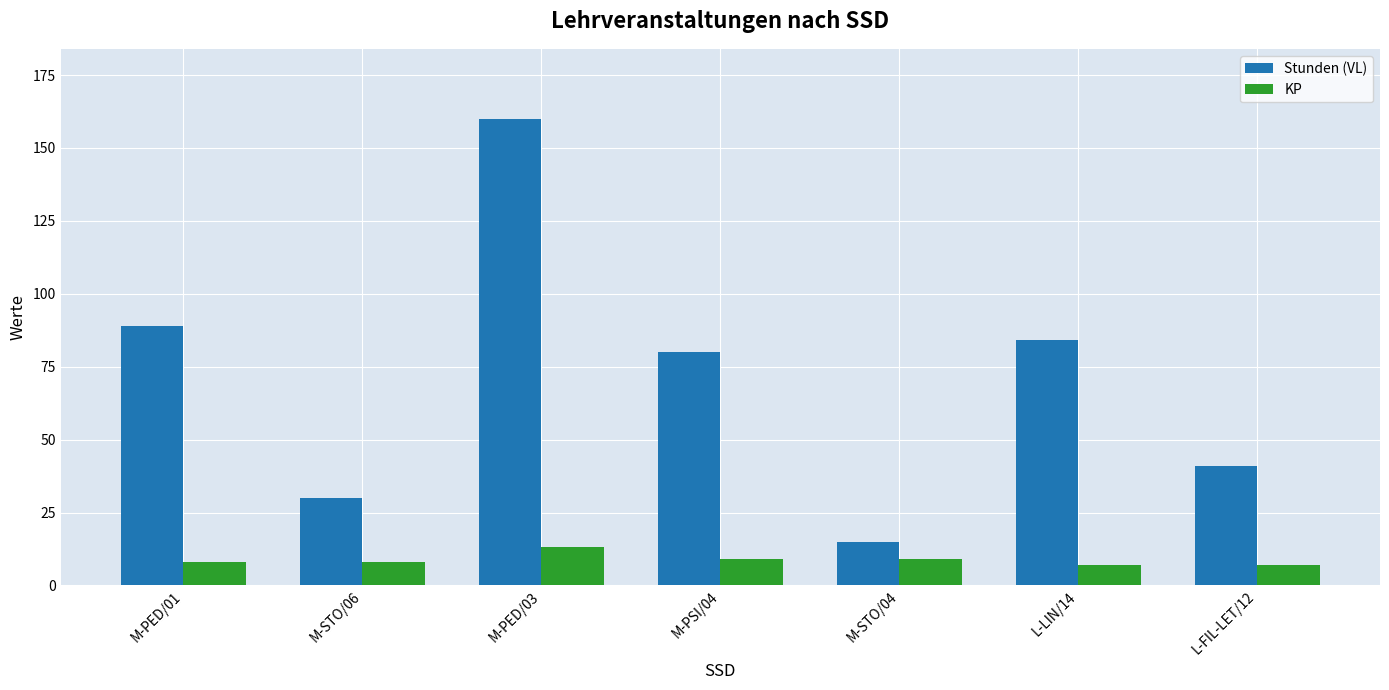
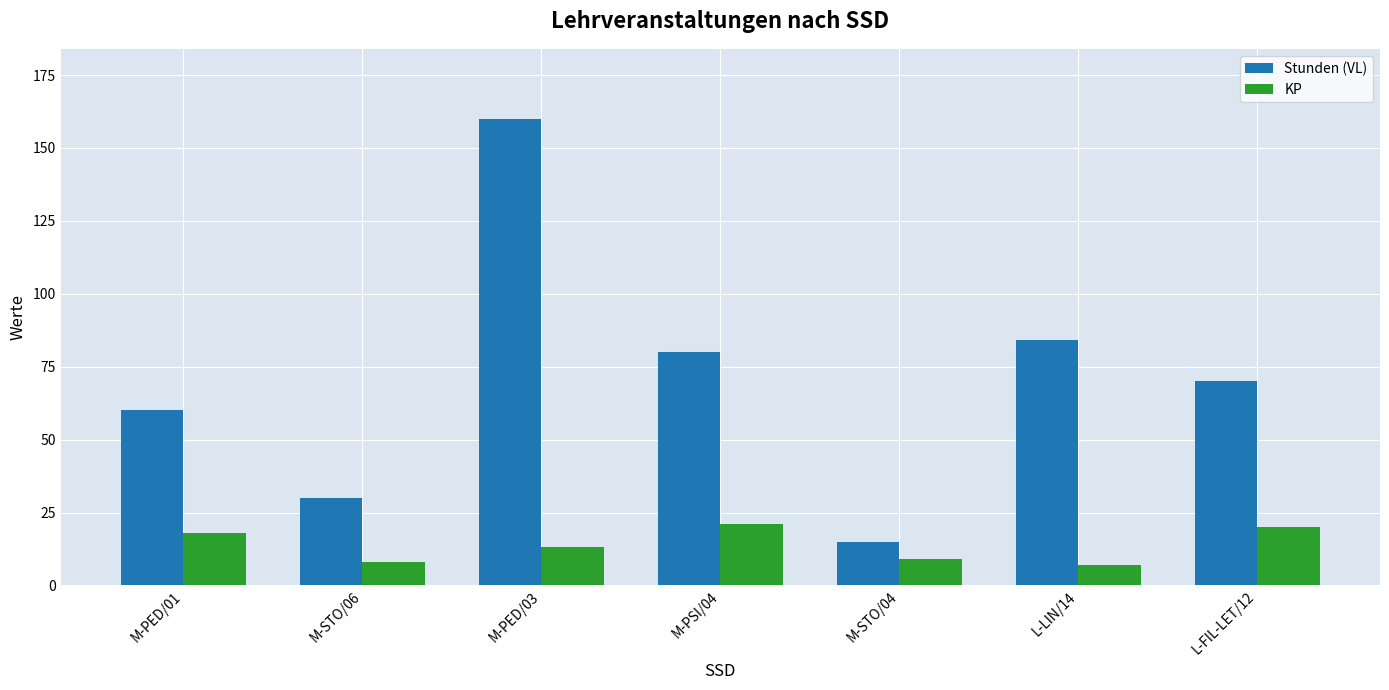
  {
    "Stunden (VL)": {
-     "M-PED/01": 89,
+     "M-PED/01": 60,
      "M-STO/06": 30,
      "M-PED/03": 160,
      "M-PSI/04": 80,
      "M-STO/04": 15,
      "L-LIN/14": 84,
-     "L-FIL-LET/12": 41
+     "L-FIL-LET/12": 70
    },
    "KP": {
-     "M-PED/01": 8,
+     "M-PED/01": 18,
      "M-STO/06": 8,
      "M-PED/03": 13,
-     "M-PSI/04": 9,
+     "M-PSI/04": 21,
      "M-STO/04": 9,
      "L-LIN/14": 7,
-     "L-FIL-LET/12": 7
+     "L-FIL-LET/12": 20
    }
  }
